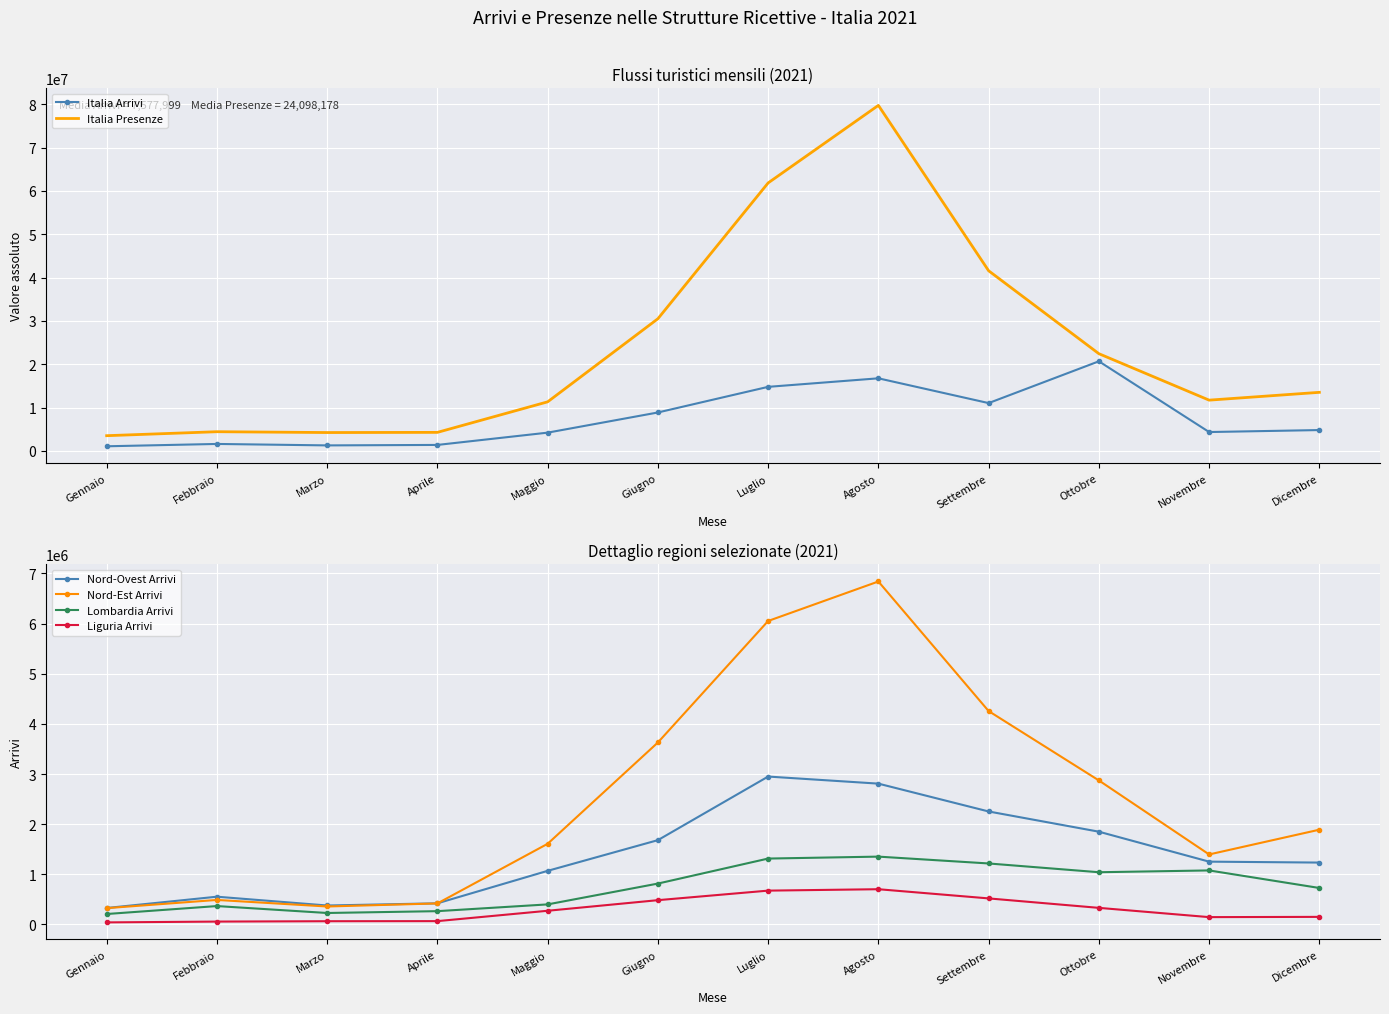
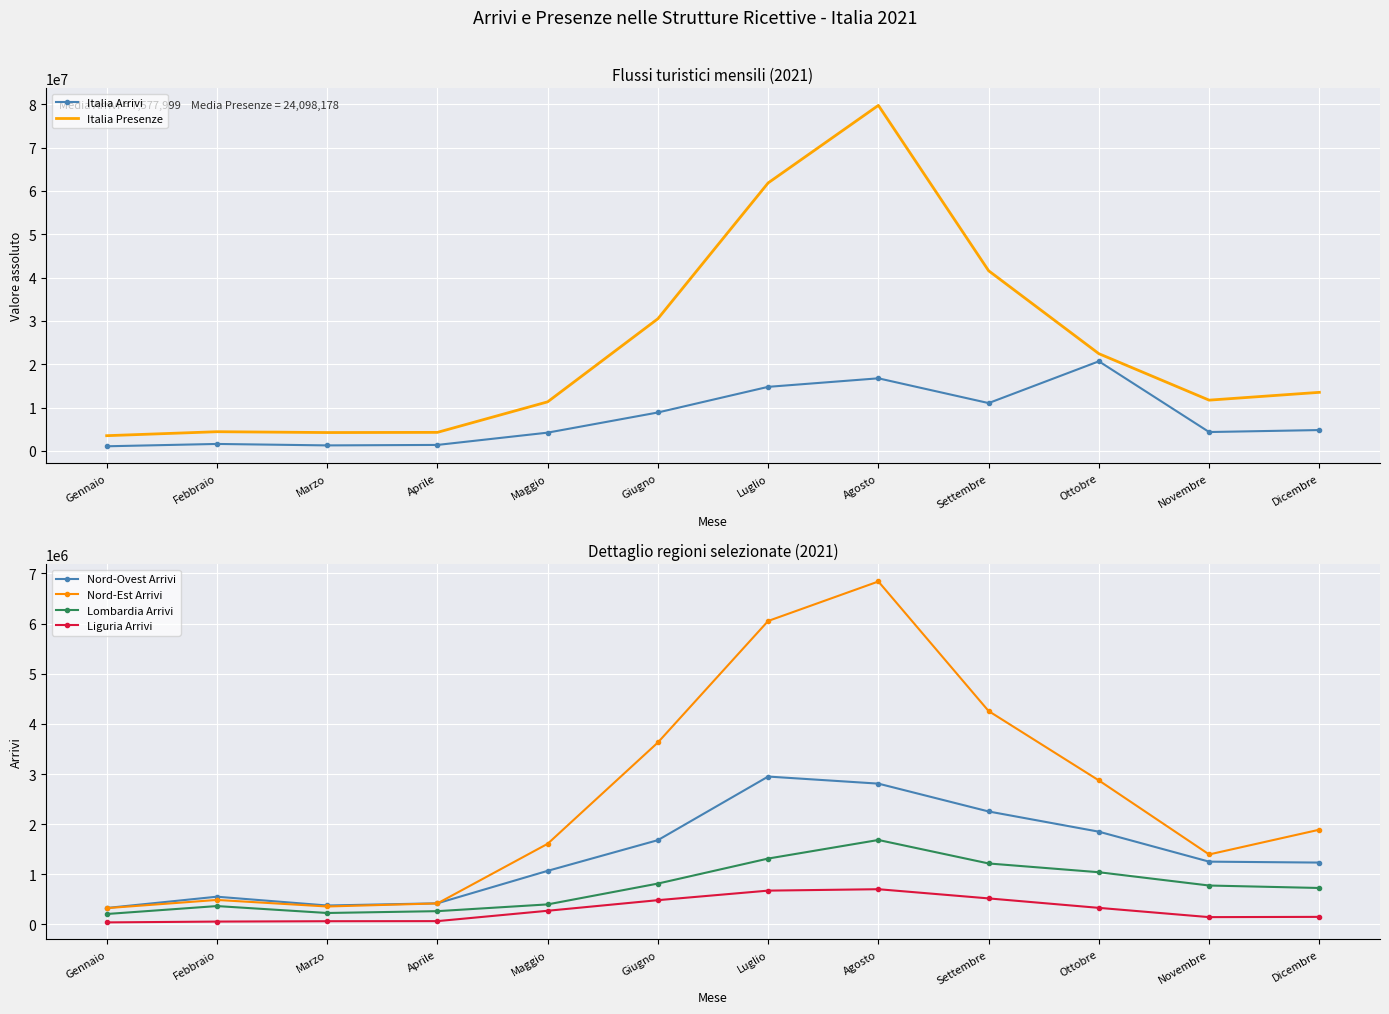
  {
    "Flussi turistici mensili (2021)": {
      "Italia Arrivi": {
        "Gennaio": 1000000,
        "Febbraio": 2000000,
        "Marzo": 1000000,
        "Aprile": 1000000,
        "Maggio": 4000000,
        "Giugno": 9000000,
        "Luglio": 15000000,
        "Agosto": 17000000,
        "Settembre": 11000000,
        "Ottobre": 21000000,
        "Novembre": 4000000,
        "Dicembre": 5000000
      },
      "Italia Presenze": {
        "Gennaio": 4000000,
        "Febbraio": 4000000,
        "Marzo": 4000000,
        "Aprile": 4000000,
        "Maggio": 11000000,
        "Giugno": 31000000,
        "Luglio": 62000000,
        "Agosto": 80000000,
        "Settembre": 42000000,
        "Ottobre": 22000000,
        "Novembre": 12000000,
        "Dicembre": 14000000
      }
    },
    "Dettaglio regioni selezionate (2021)": {
      "Nord-Ovest Arrivi": {
        "Febbraio": 600000,
        "Maggio": 1100000,
        "Giugno": 1700000,
        "Luglio": 2900000,
        "Agosto": 2800000,
        "Settembre": 2300000,
        "Ottobre": 1800000,
        "Novembre": 1300000,
        "Dicembre": 1200000
      },
      "Nord-Est Arrivi": {
        "Febbraio": 500000,
        "Maggio": 1600000,
        "Giugno": 3600000,
        "Luglio": 6100000,
        "Agosto": 6800000,
        "Settembre": 4300000,
        "Ottobre": 2900000,
        "Novembre": 1400000,
        "Dicembre": 1900000
      },
      "Lombardia Arrivi": {
        "Gennaio": 200000,
        "Febbraio": 400000,
        "Marzo": 200000,
        "Aprile": 300000,
        "Maggio": 400000,
        "Giugno": 800000,
        "Luglio": 1300000,
-       "Agosto": 1400000,
+       "Agosto": 1700000,
        "Settembre": 1200000,
        "Ottobre": 1000000,
-       "Novembre": 1100000,
+       "Novembre": 800000,
        "Dicembre": 700000
      },
      "Liguria Arrivi": {
        "Gennaio": 0,
        "Febbraio": 100000,
        "Marzo": 100000,
        "Aprile": 100000,
        "Maggio": 300000,
        "Giugno": 500000,
        "Luglio": 700000,
        "Agosto": 700000,
        "Settembre": 500000,
        "Ottobre": 300000,
        "Novembre": 100000,
        "Dicembre": 100000
      }
    }
  }
